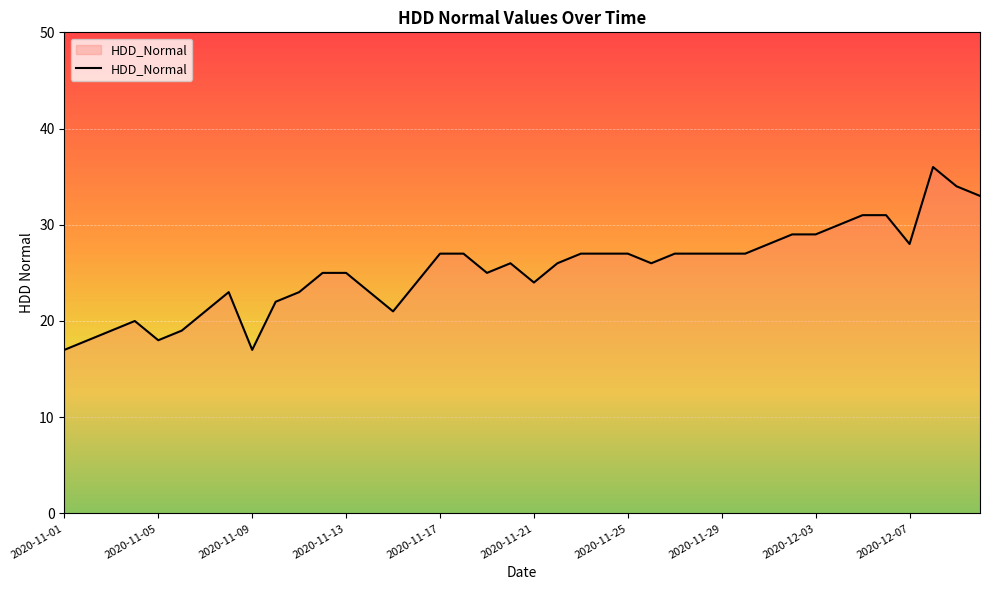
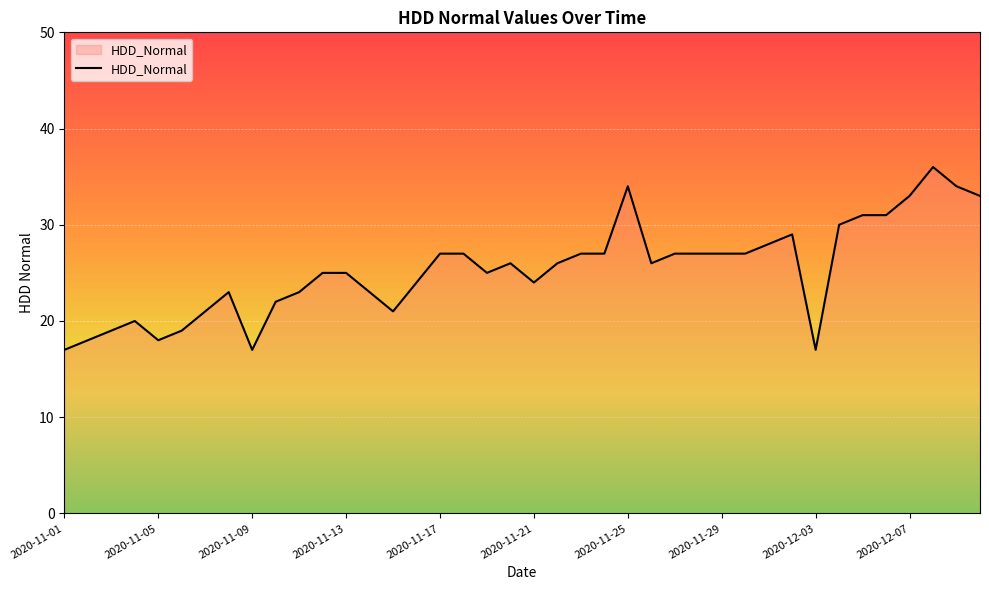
  {
    "2020-11-01": 17,
    "2020-11-05": 18,
    "2020-11-09": 17,
    "2020-11-13": 25,
    "2020-11-17": 27,
    "2020-11-21": 24,
-   "2020-11-25": 27,
+   "2020-11-25": 34,
    "2020-11-29": 27,
-   "2020-12-03": 29,
-   "2020-12-07": 28
+   "2020-12-03": 17,
+   "2020-12-07": 33
  }
